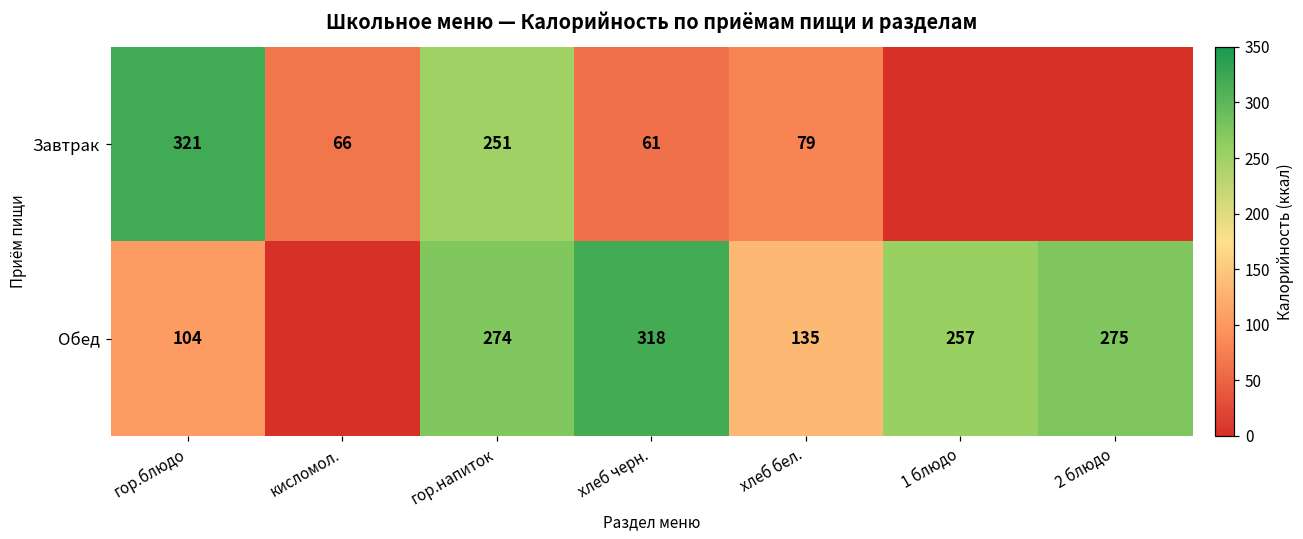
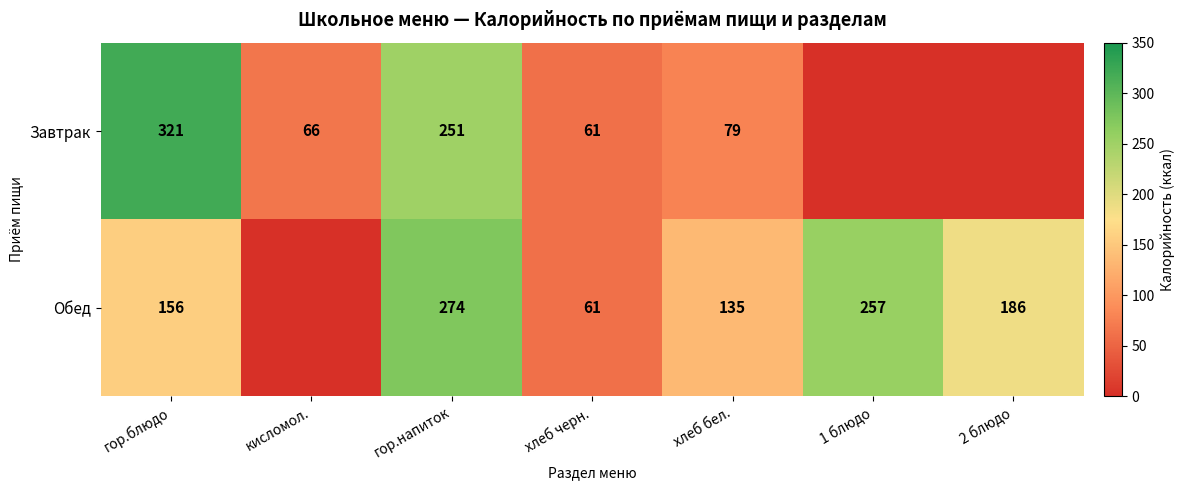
  {
    "Завтрак": {
      "гор.блюдо": 321,
      "кисломол.": 66,
      "гор.напиток": 251,
      "хлеб черн.": 61,
      "хлеб бел.": 79
    },
    "Обед": {
-     "гор.блюдо": 104,
+     "гор.блюдо": 156,
      "гор.напиток": 274,
-     "хлеб черн.": 318,
+     "хлеб черн.": 61,
      "хлеб бел.": 135,
      "1 блюдо": 257,
-     "2 блюдо": 275
+     "2 блюдо": 186
    }
  }
